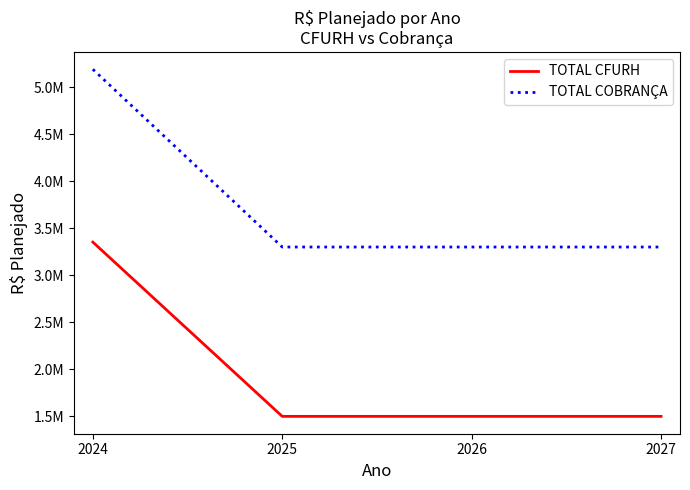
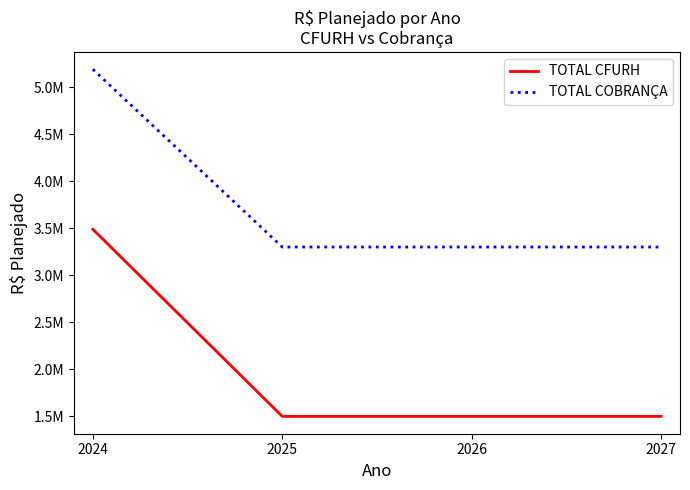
  {
    "TOTAL CFURH": {
-     "2024": 3400000,
+     "2024": 3500000,
      "2025": 1500000,
      "2026": 1500000,
      "2027": 1500000
    },
    "TOTAL COBRANÇA": {
      "2024": 5200000,
      "2025": 3300000,
      "2026": 3300000,
      "2027": 3300000
    }
  }
